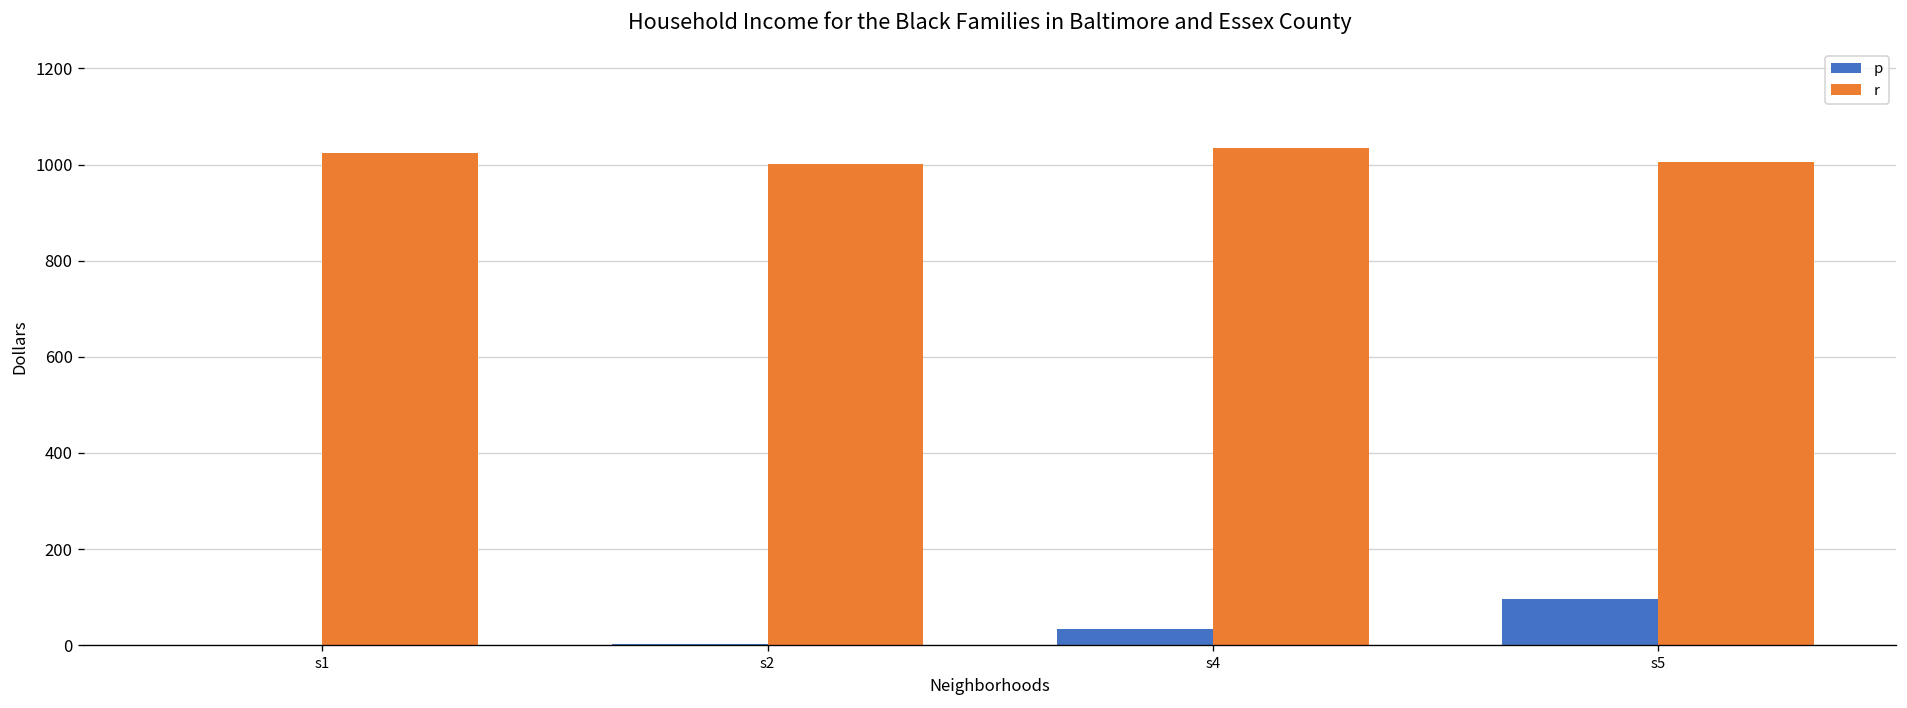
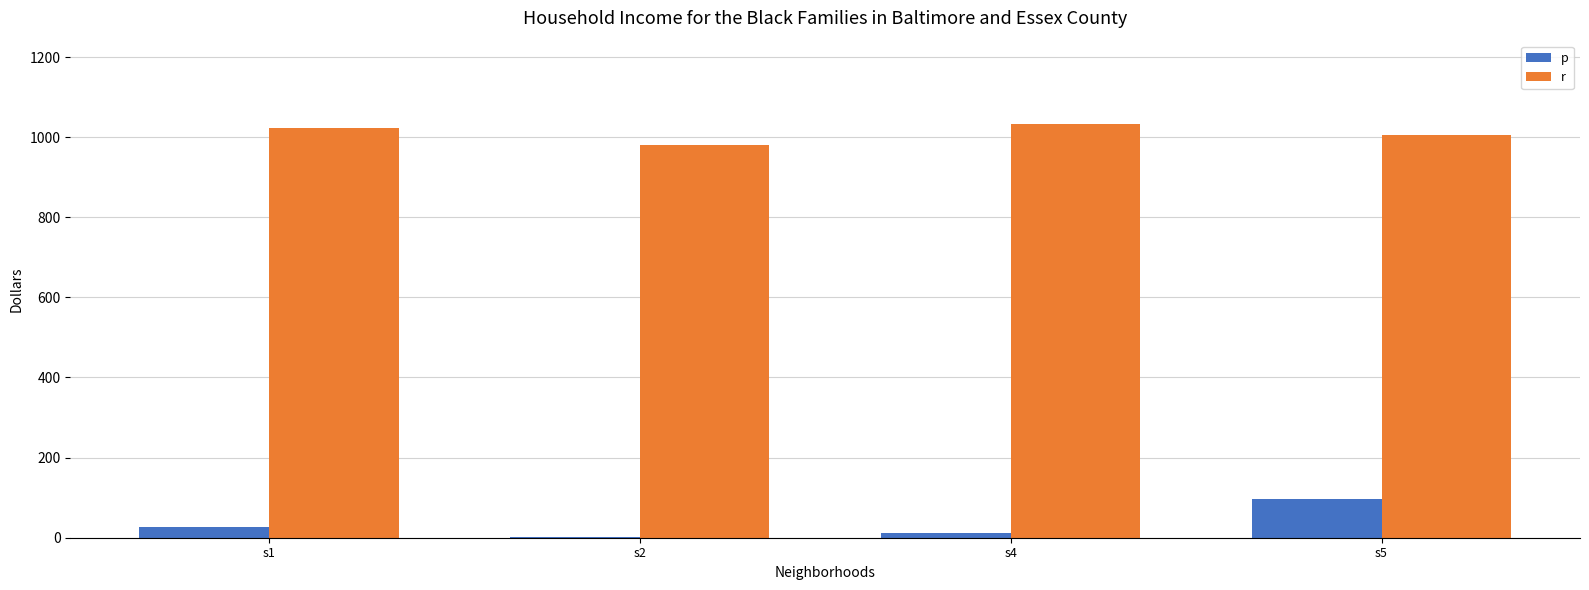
  {
    "p": {
-     "s1": 0,
-     "s4": 30,
+     "s1": 30,
+     "s4": 10,
      "s5": 100
    },
    "r": {
      "s1": 1020,
-     "s2": 1000,
+     "s2": 980,
      "s4": 1030,
      "s5": 1010
    }
  }
